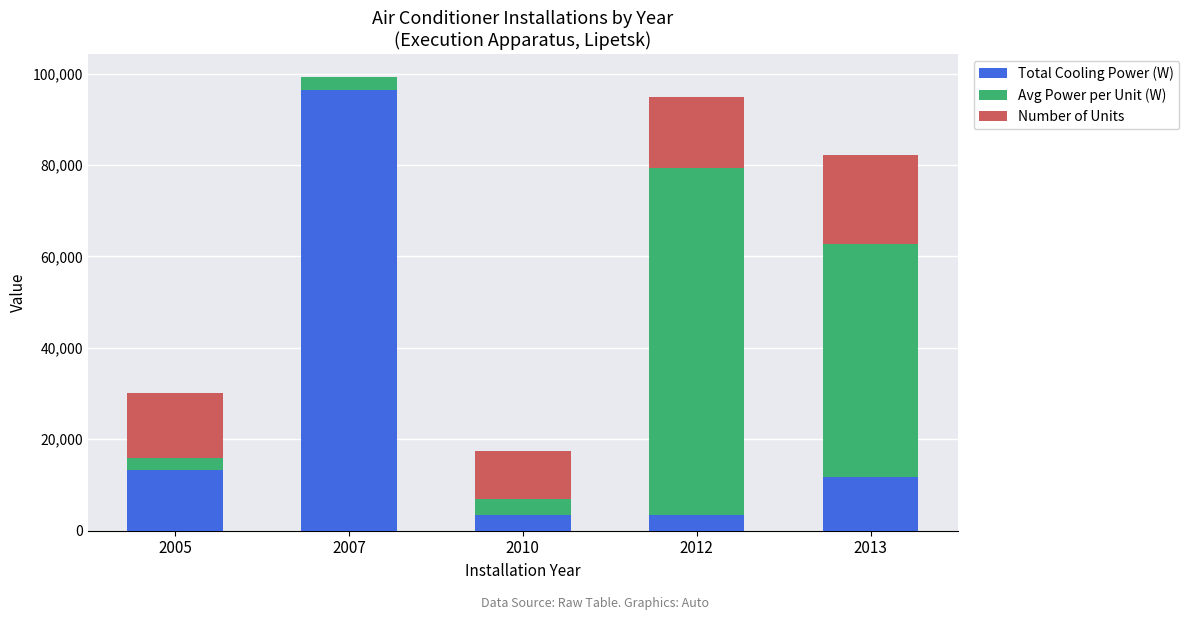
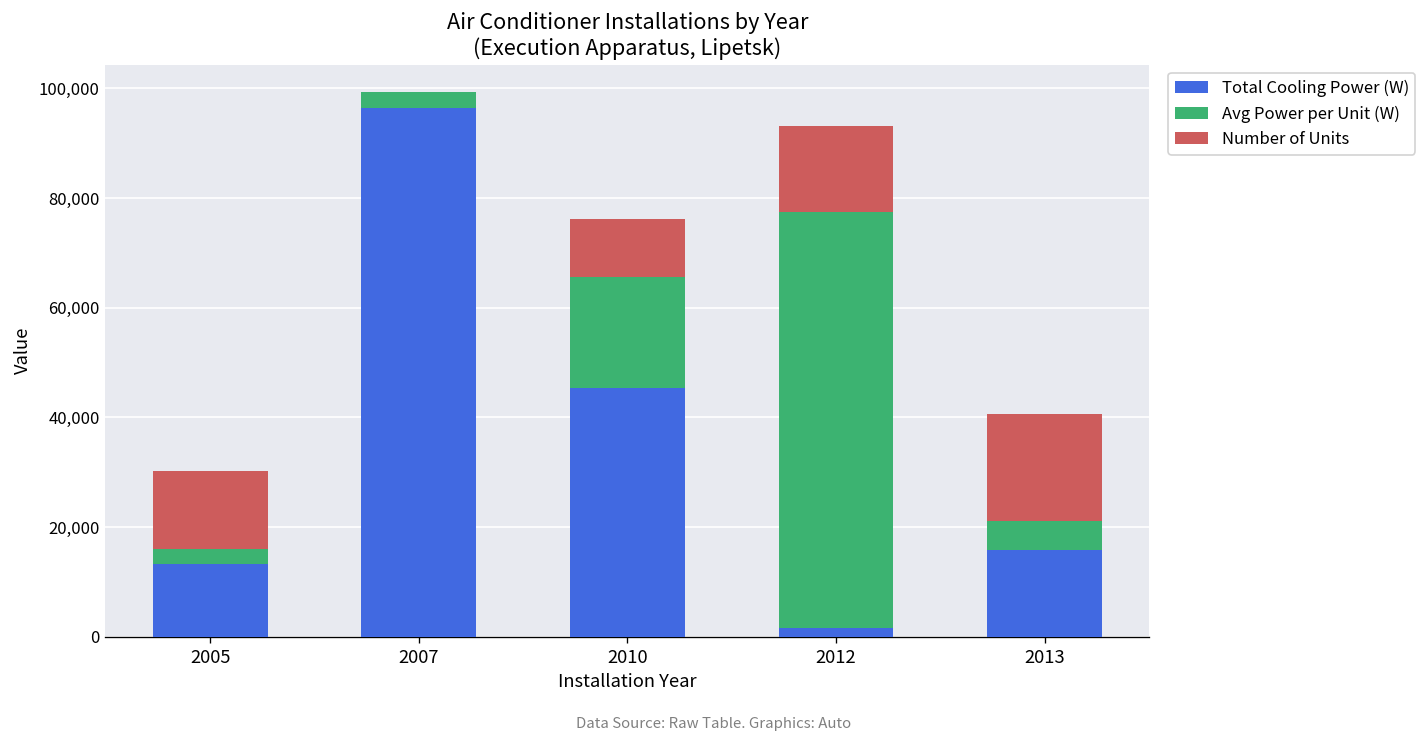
  {
    "Total Cooling Power (W)": {
      "2005": "13,000",
      "2007": "96,000",
-     "2010": "4,000",
-     "2012": "4,000",
-     "2013": "12,000"
+     "2010": "45,000",
+     "2012": "2,000",
+     "2013": "16,000"
    },
    "Avg Power per Unit (W)": {
      "2005": "3,000",
      "2007": "3,000",
-     "2010": "4,000",
+     "2010": "20,000",
      "2012": "76,000",
-     "2013": "51,000"
+     "2013": "5,000"
    },
    "Number of Units": {
      "2005": "14,000",
      "2010": "10,000",
      "2012": "16,000",
      "2013": "19,000"
    }
  }
